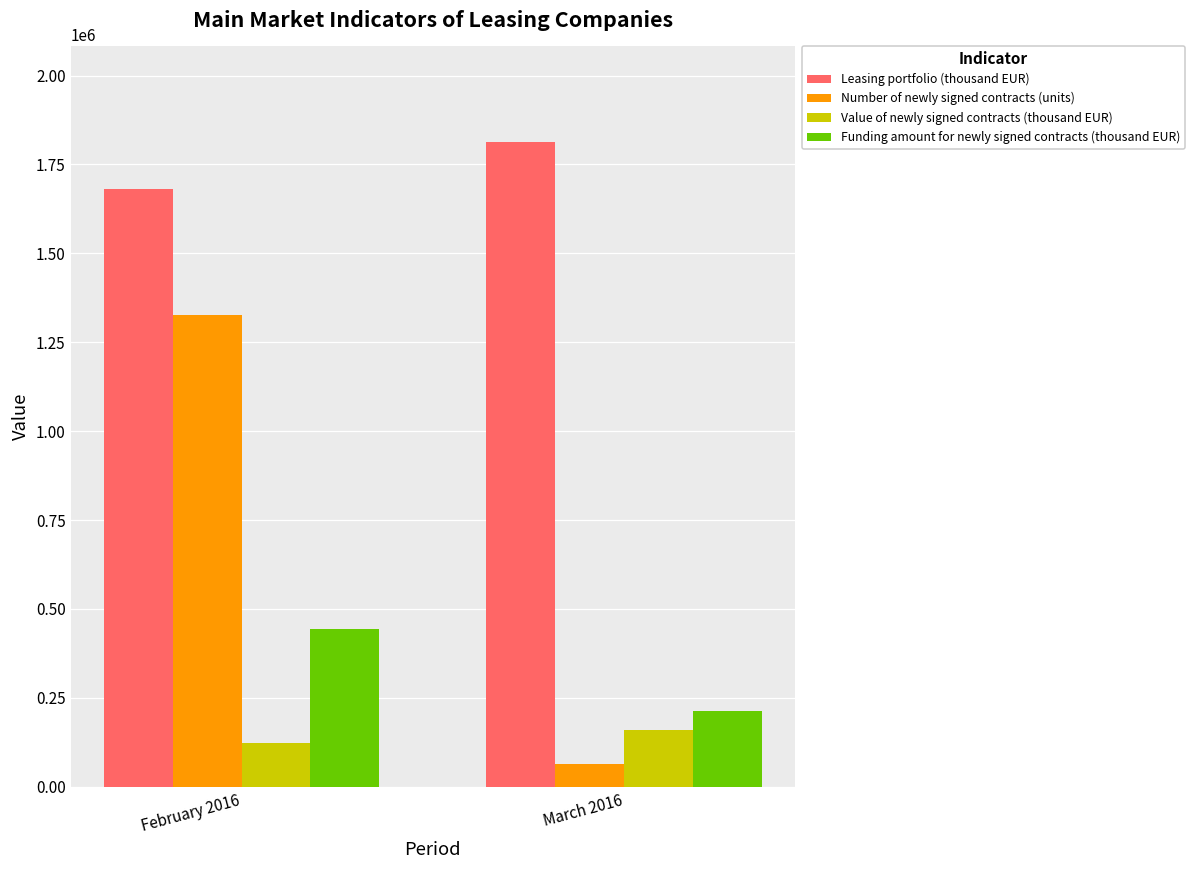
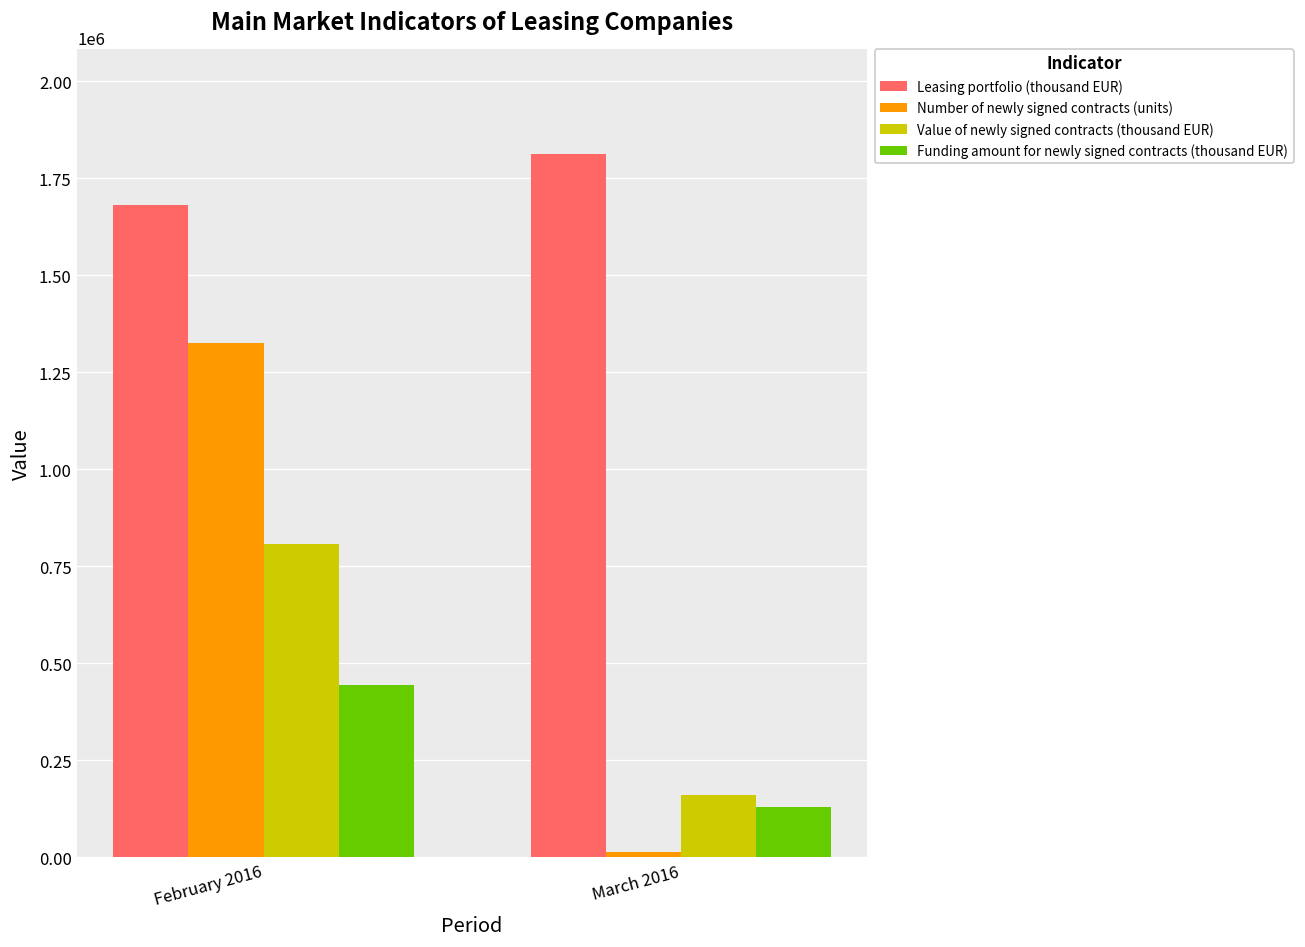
  {
    "Leasing portfolio (thousand EUR)": {
      "February 2016": 1680000,
      "March 2016": 1810000
    },
    "Number of newly signed contracts (units)": {
      "February 2016": 1330000,
-     "March 2016": 60000
+     "March 2016": 10000
    },
    "Value of newly signed contracts (thousand EUR)": {
-     "February 2016": 120000,
+     "February 2016": 810000,
      "March 2016": 160000
    },
    "Funding amount for newly signed contracts (thousand EUR)": {
      "February 2016": 440000,
-     "March 2016": 210000
+     "March 2016": 130000
    }
  }
